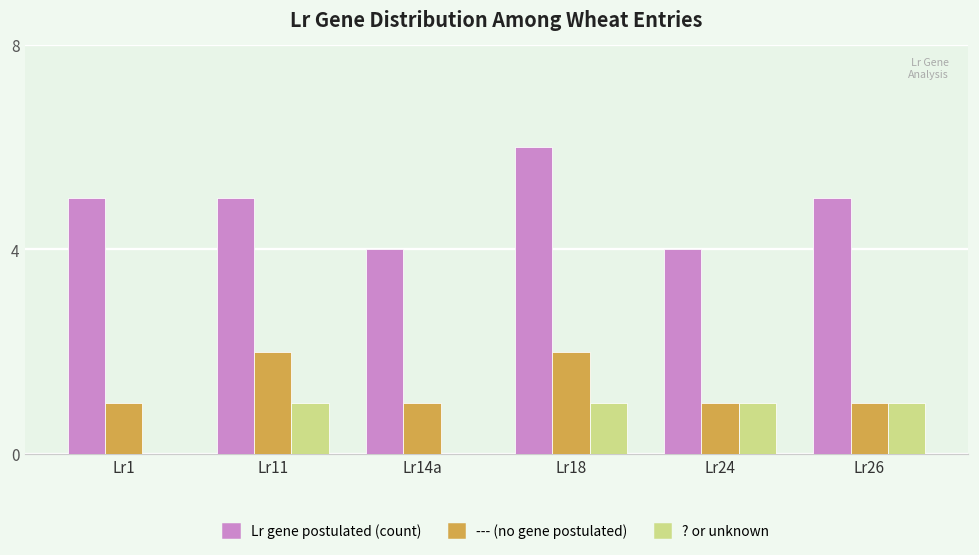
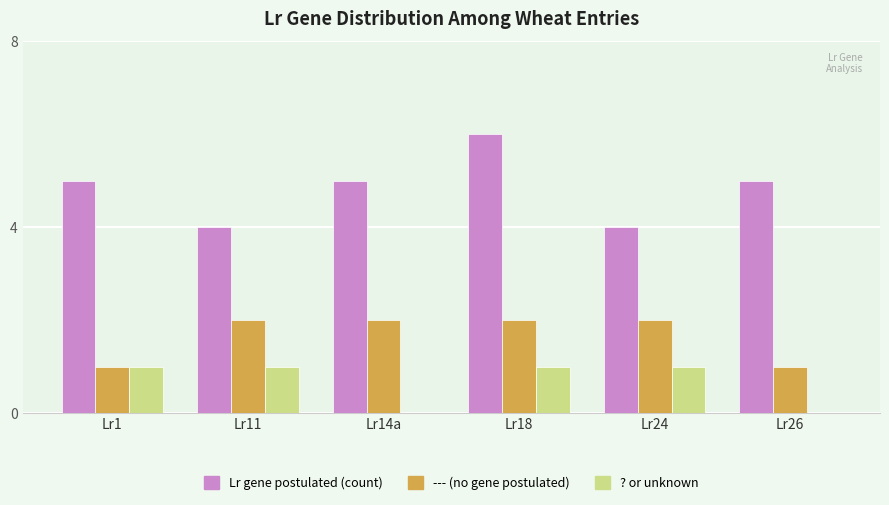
  {
    "Lr gene postulated (count)": {
      "Lr1": 5,
-     "Lr11": 5,
-     "Lr14a": 4,
+     "Lr11": 4,
+     "Lr14a": 5,
      "Lr18": 6,
      "Lr24": 4,
      "Lr26": 5
    },
    "--- (no gene postulated)": {
      "Lr1": 1,
      "Lr11": 2,
-     "Lr14a": 1,
+     "Lr14a": 2,
      "Lr18": 2,
-     "Lr24": 1,
+     "Lr24": 2,
      "Lr26": 1
    },
    "? or unknown": {
-     "Lr1": 0,
+     "Lr1": 1,
      "Lr11": 1,
      "Lr14a": 0,
      "Lr18": 1,
      "Lr24": 1,
-     "Lr26": 1
+     "Lr26": 0
    }
  }
